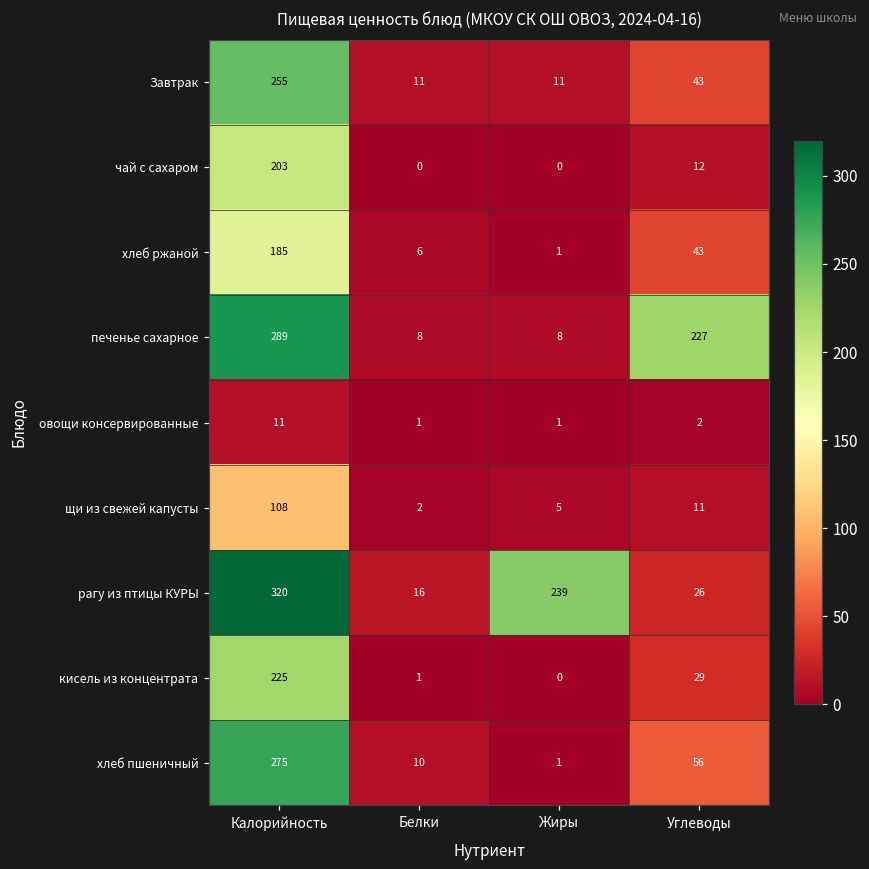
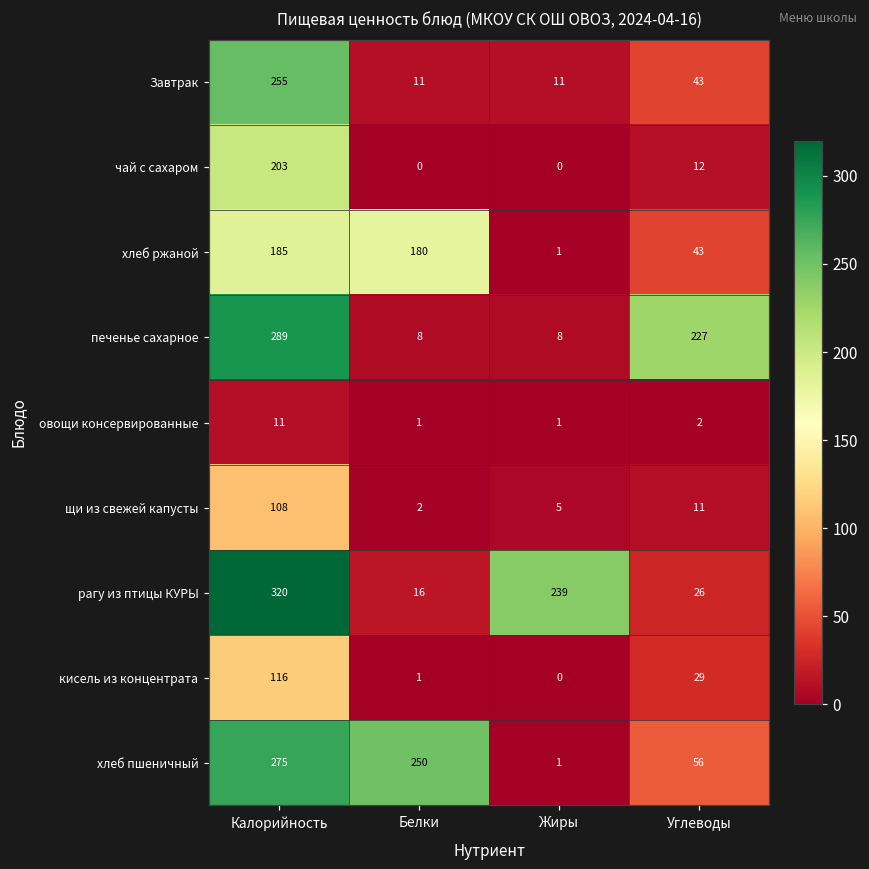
  {
    "Завтрак": {
      "Калорийность": 255,
      "Белки": 11,
      "Жиры": 11,
      "Углеводы": 43
    },
    "чай с сахаром": {
      "Калорийность": 203,
      "Белки": 0,
      "Жиры": 0,
      "Углеводы": 12
    },
    "хлеб ржаной": {
      "Калорийность": 185,
-     "Белки": 6,
+     "Белки": 180,
      "Жиры": 1,
      "Углеводы": 43
    },
    "печенье сахарное": {
      "Калорийность": 289,
      "Белки": 8,
      "Жиры": 8,
      "Углеводы": 227
    },
    "овощи консервированные": {
      "Калорийность": 11,
      "Белки": 1,
      "Жиры": 1,
      "Углеводы": 2
    },
    "щи из свежей капусты": {
      "Калорийность": 108,
      "Белки": 2,
      "Жиры": 5,
      "Углеводы": 11
    },
    "рагу из птицы КУРЫ": {
      "Калорийность": 320,
      "Белки": 16,
      "Жиры": 239,
      "Углеводы": 26
    },
    "кисель из концентрата": {
-     "Калорийность": 225,
+     "Калорийность": 116,
      "Белки": 1,
      "Жиры": 0,
      "Углеводы": 29
    },
    "хлеб пшеничный": {
      "Калорийность": 275,
-     "Белки": 10,
+     "Белки": 250,
      "Жиры": 1,
      "Углеводы": 56
    }
  }
